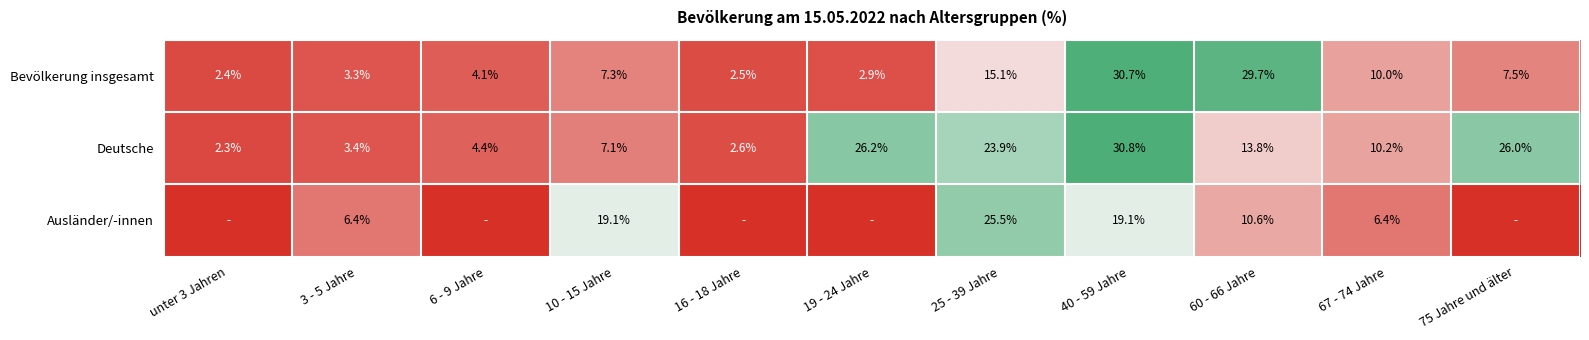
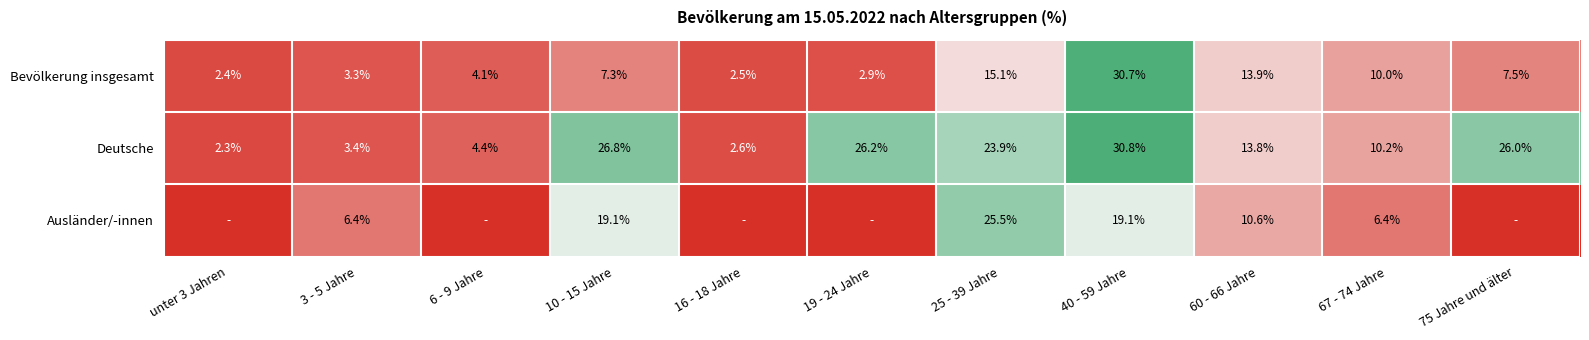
  {
    "Bevölkerung insgesamt": {
      "unter 3 Jahren": "2.4%",
      "3 - 5 Jahre": "3.3%",
      "6 - 9 Jahre": "4.1%",
      "10 - 15 Jahre": "7.3%",
      "16 - 18 Jahre": "2.5%",
      "19 - 24 Jahre": "2.9%",
      "25 - 39 Jahre": "15.1%",
      "40 - 59 Jahre": "30.7%",
-     "60 - 66 Jahre": "29.7%",
+     "60 - 66 Jahre": "13.9%",
      "67 - 74 Jahre": "10.0%",
      "75 Jahre und älter": "7.5%"
    },
    "Deutsche": {
      "unter 3 Jahren": "2.3%",
      "3 - 5 Jahre": "3.4%",
      "6 - 9 Jahre": "4.4%",
-     "10 - 15 Jahre": "7.1%",
+     "10 - 15 Jahre": "26.8%",
      "16 - 18 Jahre": "2.6%",
      "19 - 24 Jahre": "26.2%",
      "25 - 39 Jahre": "23.9%",
      "40 - 59 Jahre": "30.8%",
      "60 - 66 Jahre": "13.8%",
      "67 - 74 Jahre": "10.2%",
      "75 Jahre und älter": "26.0%"
    },
    "Ausländer/-innen": {
      "3 - 5 Jahre": "6.4%",
      "10 - 15 Jahre": "19.1%",
      "25 - 39 Jahre": "25.5%",
      "40 - 59 Jahre": "19.1%",
      "60 - 66 Jahre": "10.6%",
      "67 - 74 Jahre": "6.4%"
    }
  }
